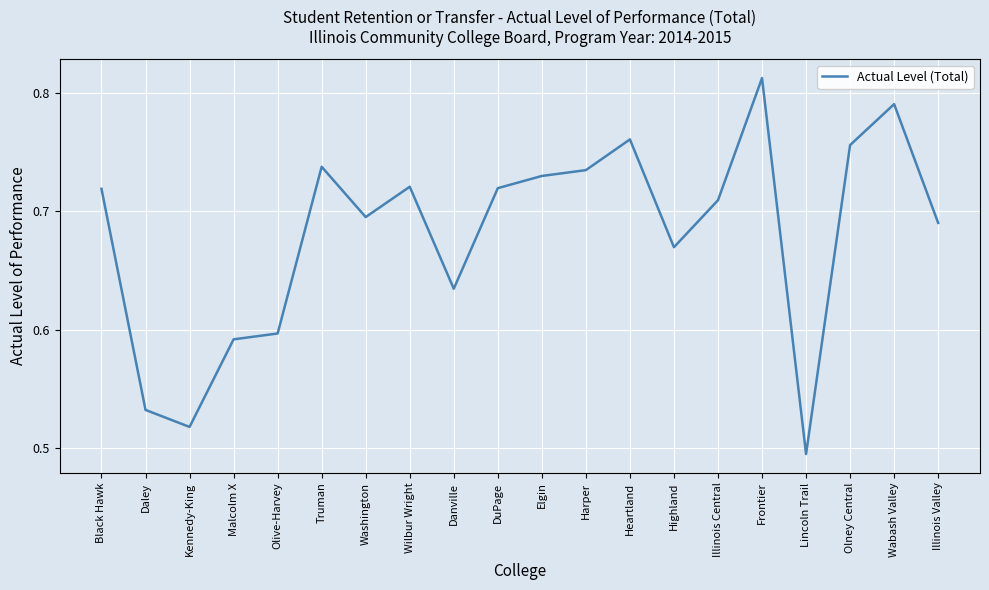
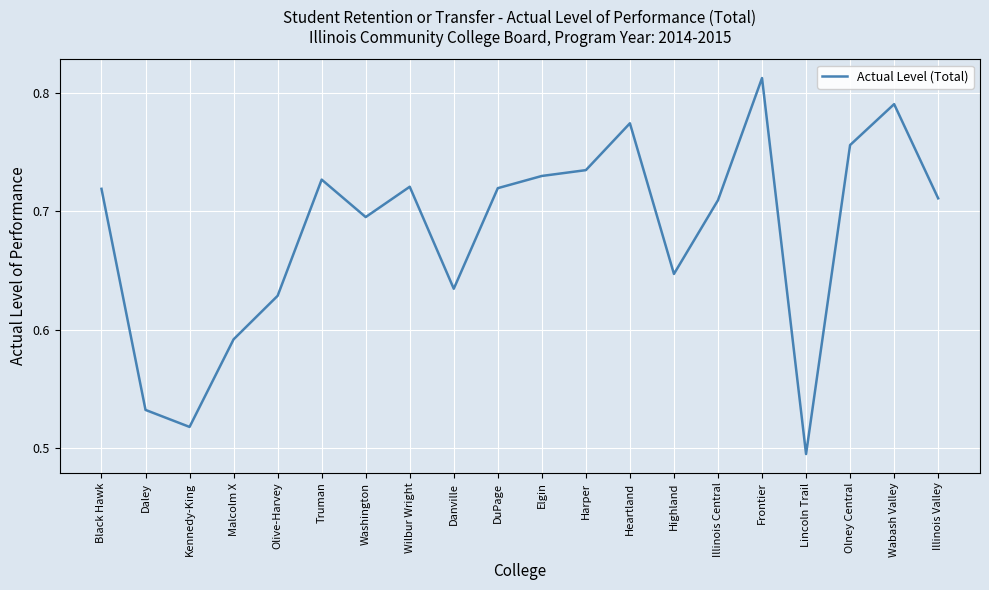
  {
    "Black Hawk": 0.719,
    "Daley": 0.532,
    "Kennedy-King": 0.518,
    "Malcolm X": 0.592,
-   "Olive-Harvey": 0.597,
-   "Truman": 0.738,
+   "Olive-Harvey": 0.629,
+   "Truman": 0.727,
    "Washington": 0.695,
    "Wilbur Wright": 0.721,
    "Danville": 0.635,
    "DuPage": 0.720,
    "Elgin": 0.730,
    "Harper": 0.735,
-   "Heartland": 0.761,
-   "Highland": 0.670,
+   "Heartland": 0.774,
+   "Highland": 0.647,
    "Illinois Central": 0.709,
    "Frontier": 0.813,
    "Lincoln Trail": 0.495,
    "Olney Central": 0.756,
    "Wabash Valley": 0.790,
-   "Illinois Valley": 0.690
+   "Illinois Valley": 0.711
  }
